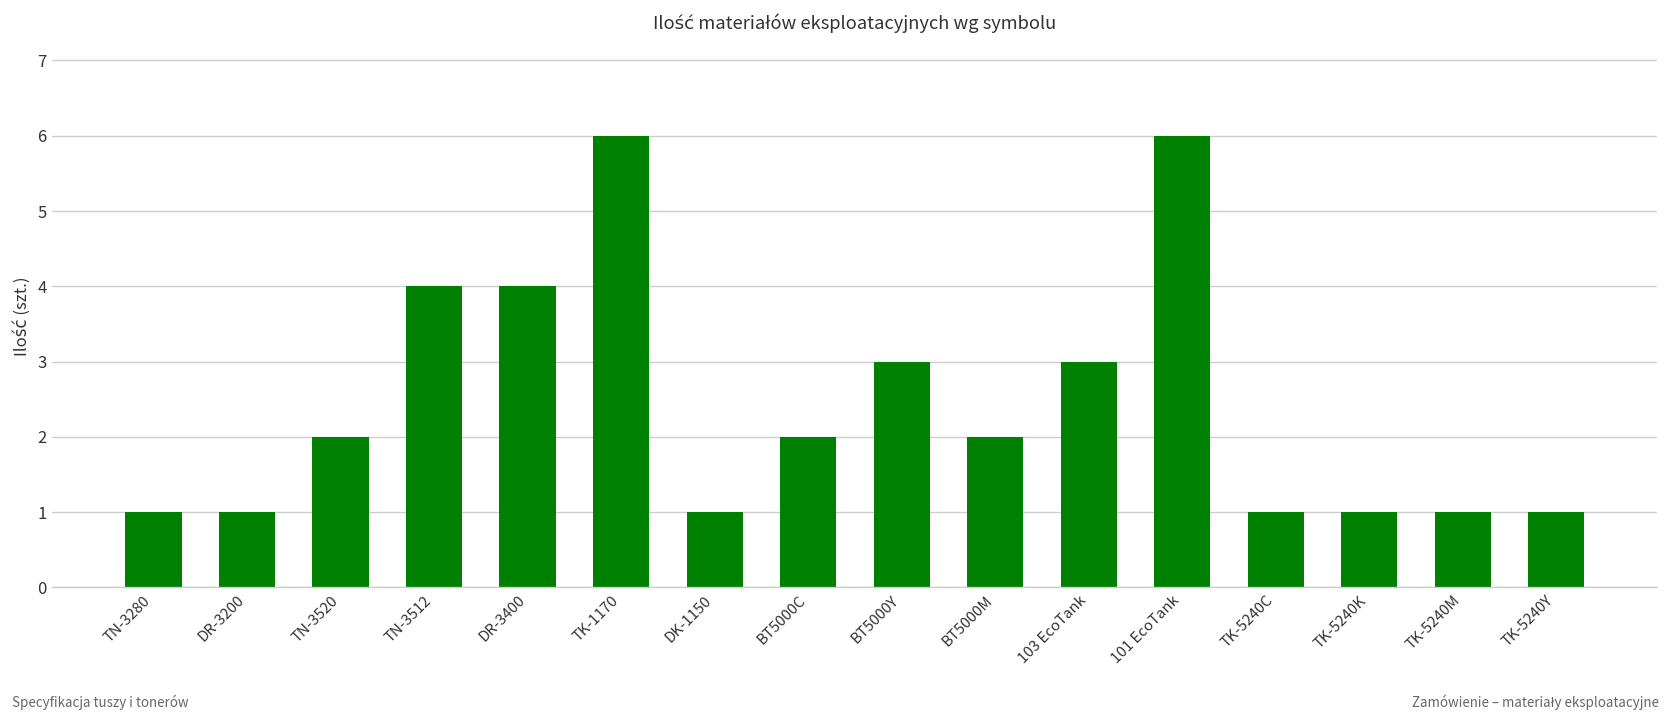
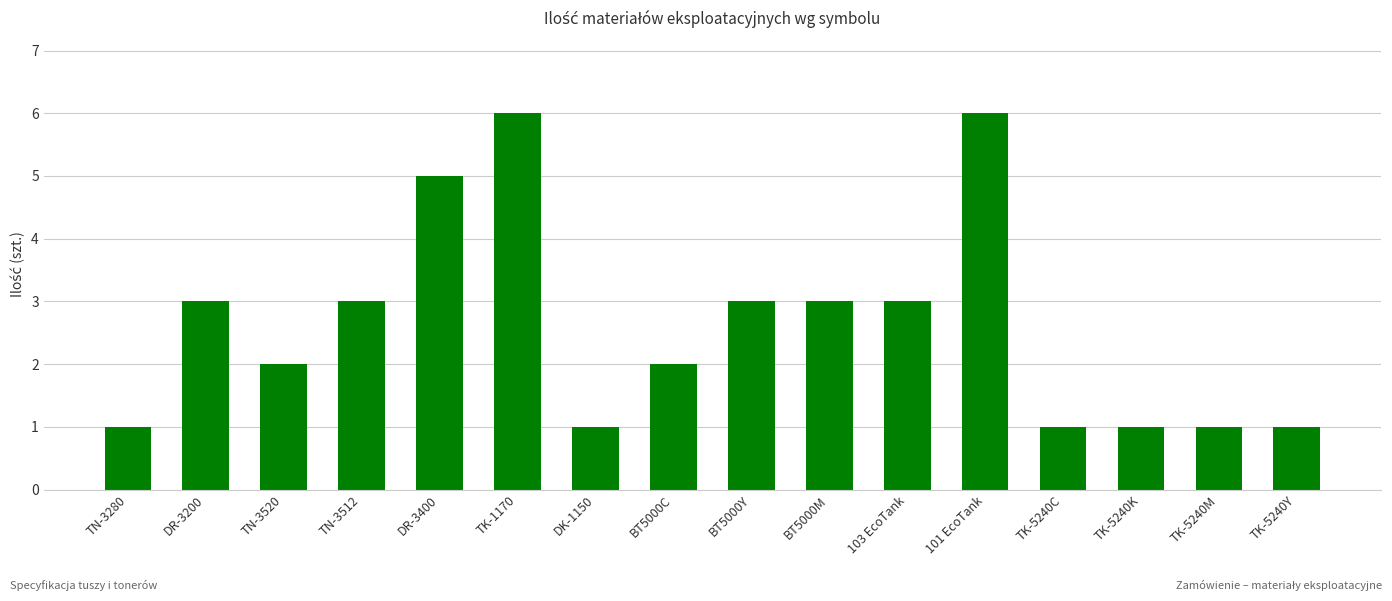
  {
    "TN-3280": 1,
-   "DR-3200": 1,
+   "DR-3200": 3,
    "TN-3520": 2,
-   "TN-3512": 4,
-   "DR-3400": 4,
+   "TN-3512": 3,
+   "DR-3400": 5,
    "TK-1170": 6,
    "DK-1150": 1,
    "BT5000C": 2,
    "BT5000Y": 3,
-   "BT5000M": 2,
+   "BT5000M": 3,
    "103 EcoTank": 3,
    "101 EcoTank": 6,
    "TK-5240C": 1,
    "TK-5240K": 1,
    "TK-5240M": 1,
    "TK-5240Y": 1
  }
